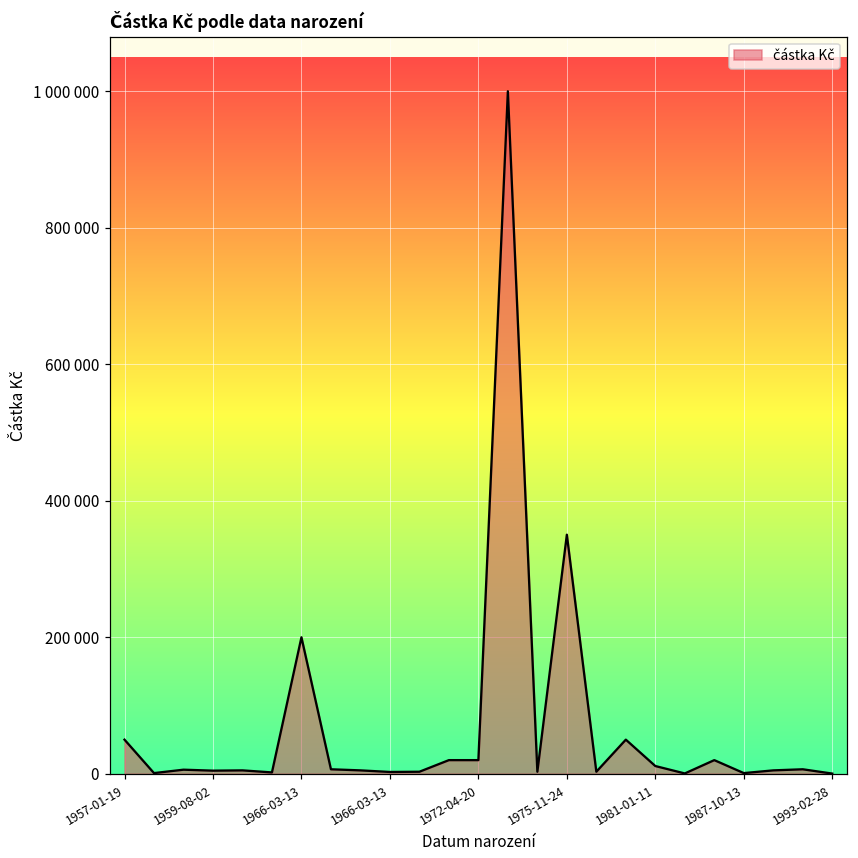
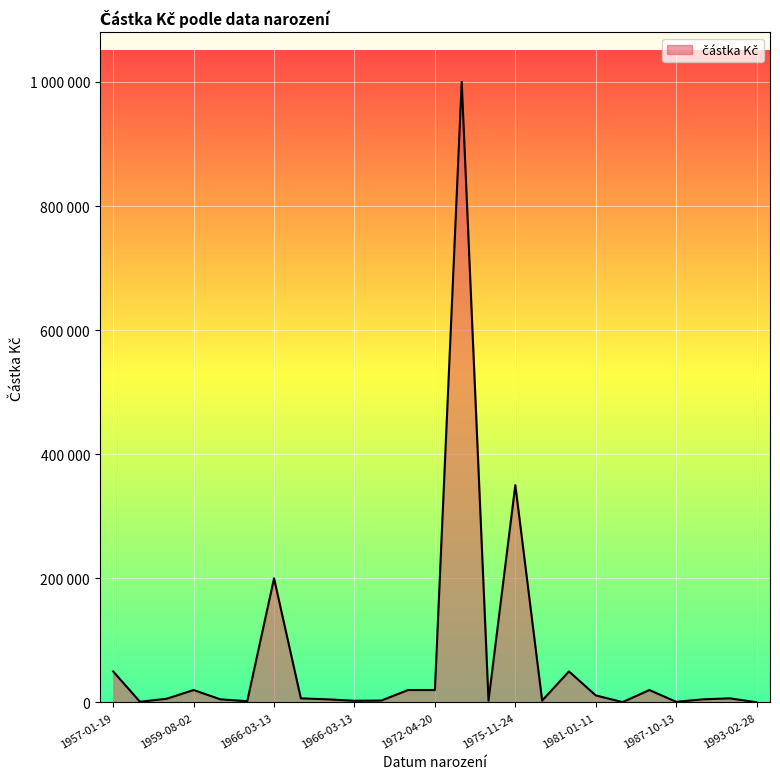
  {
-   "1959-08-02": 0,
+   "1959-08-02": 20000,
    "1972-04-20": 20000,
    "1975-11-24": 350000,
    "1987-10-13": 0
  }
